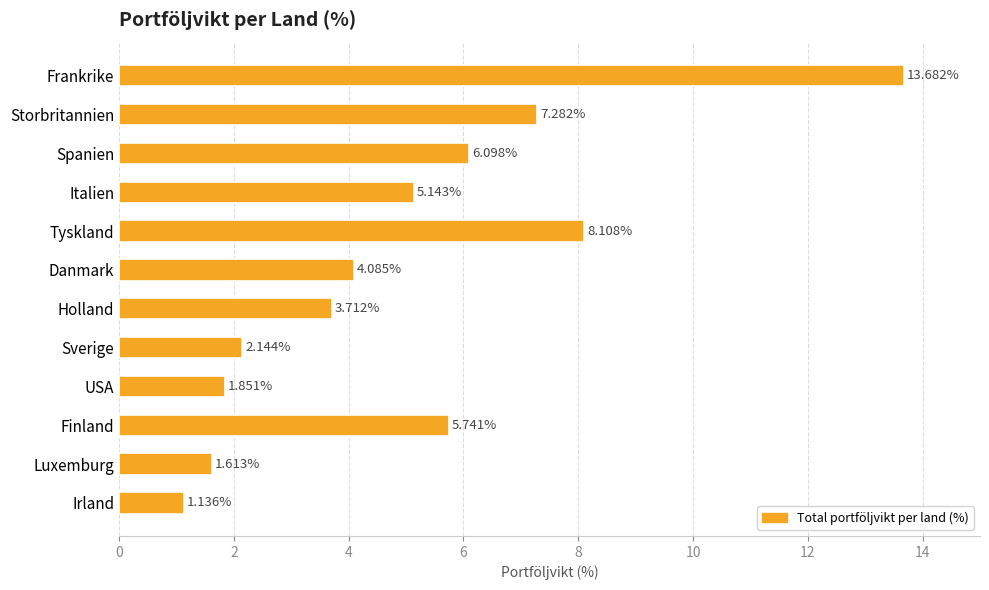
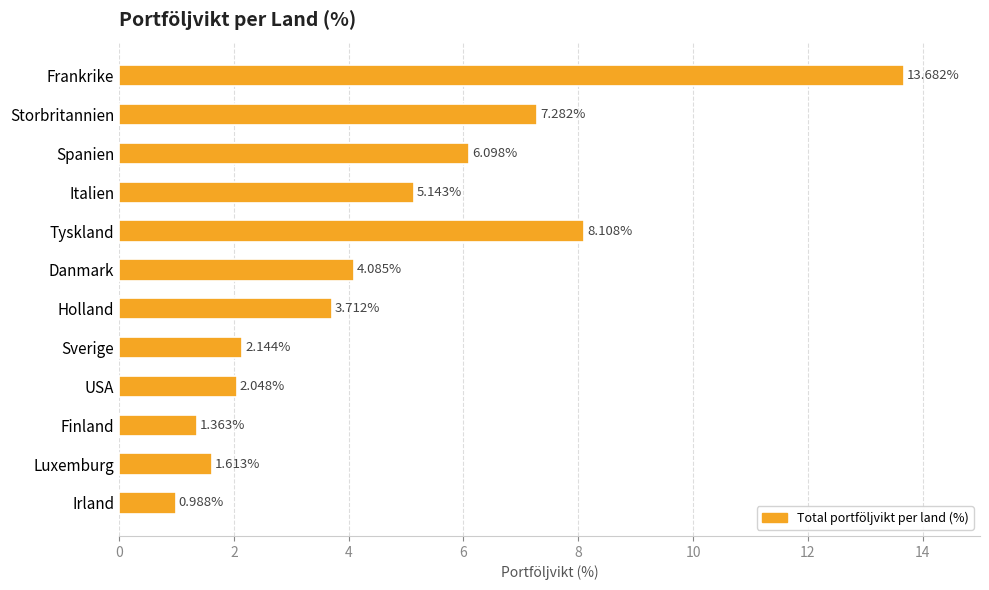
  {
    "Frankrike": "13.682%",
    "Storbritannien": "7.282%",
    "Spanien": "6.098%",
    "Italien": "5.143%",
    "Tyskland": "8.108%",
    "Danmark": "4.085%",
    "Holland": "3.712%",
    "Sverige": "2.144%",
-   "USA": "1.851%",
-   "Finland": "5.741%",
+   "USA": "2.048%",
+   "Finland": "1.363%",
    "Luxemburg": "1.613%",
-   "Irland": "1.136%"
+   "Irland": "0.988%"
  }
